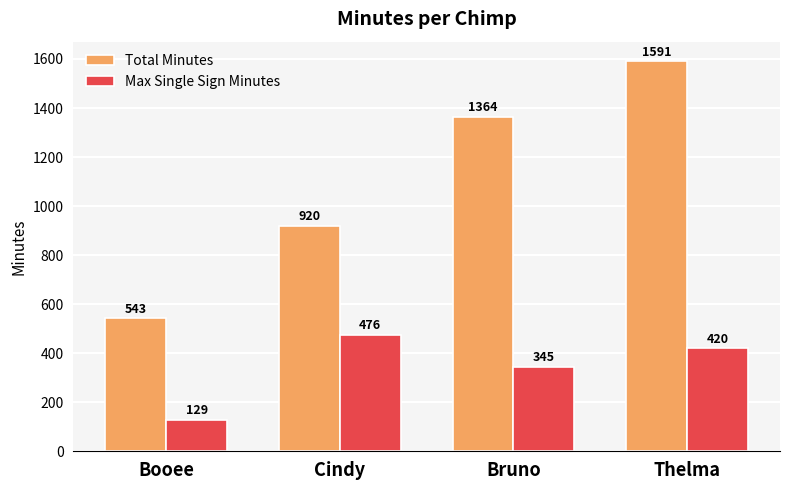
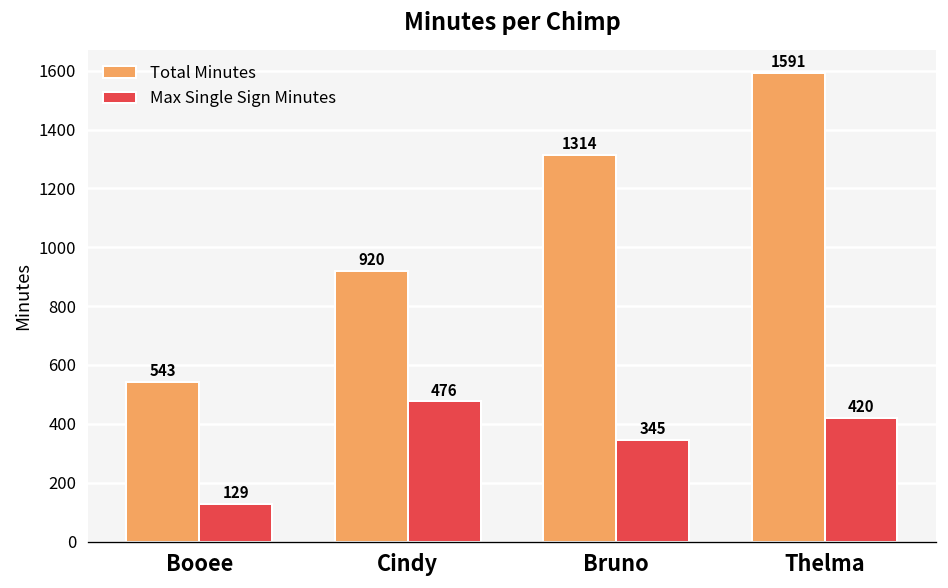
  {
    "Total Minutes": {
      "Booee": 543,
      "Cindy": 920,
-     "Bruno": 1364,
+     "Bruno": 1314,
      "Thelma": 1591
    },
    "Max Single Sign Minutes": {
      "Booee": 129,
      "Cindy": 476,
      "Bruno": 345,
      "Thelma": 420
    }
  }
